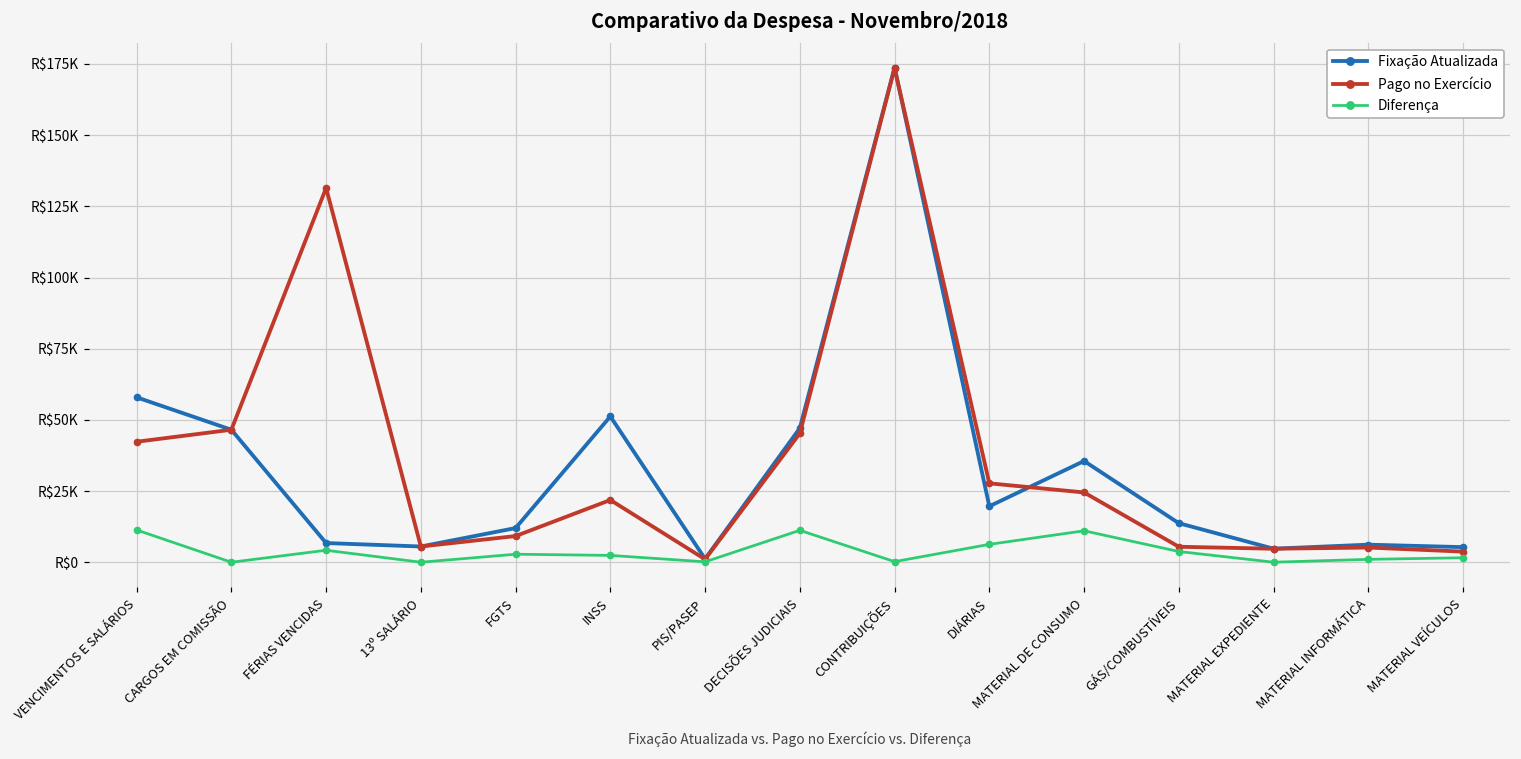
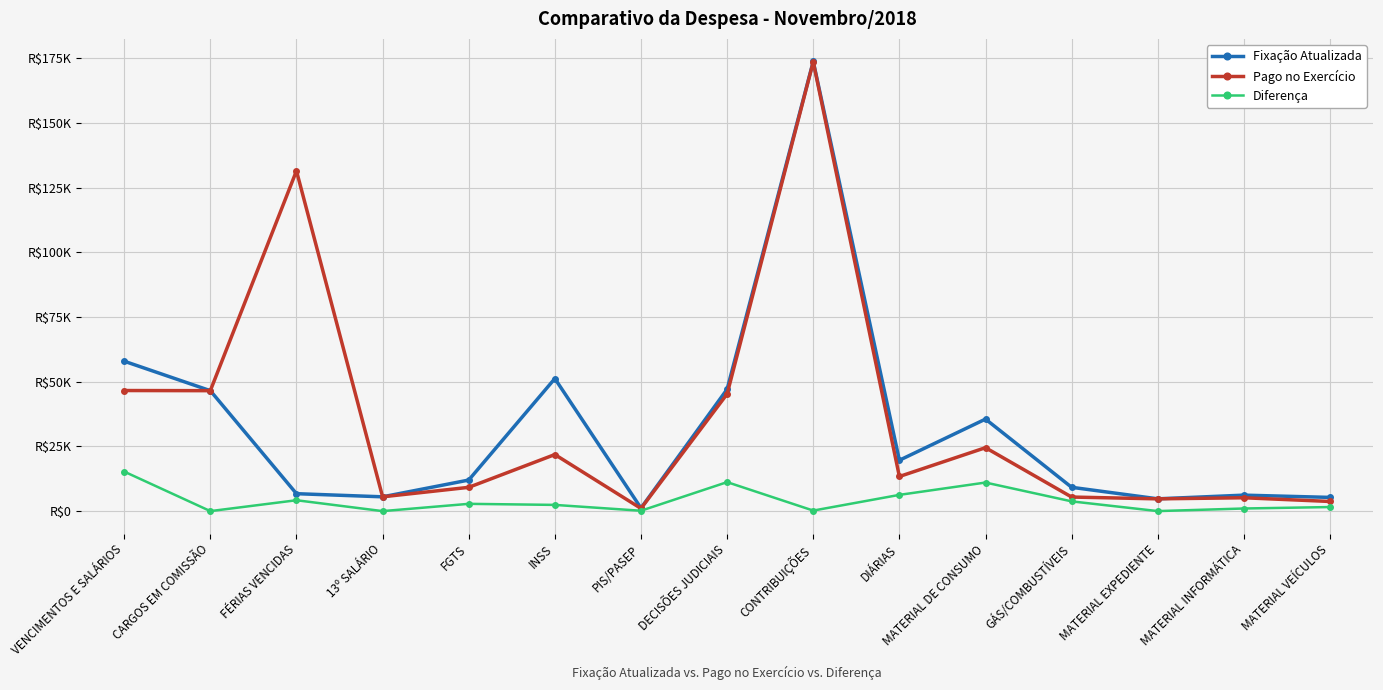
  {
    "Fixação Atualizada": {
      "VENCIMENTOS E SALÁRIOS": "R$58000",
      "FÉRIAS VENCIDAS": "R$7000",
      "FGTS": "R$12000",
      "INSS": "R$51000",
      "DECISÕES JUDICIAIS": "R$47000",
      "DIÁRIAS": "R$20000",
      "MATERIAL DE CONSUMO": "R$36000",
-     "GÁS/COMBUSTÍVEIS": "R$14000",
+     "GÁS/COMBUSTÍVEIS": "R$9000",
      "MATERIAL INFORMÁTICA": "R$6000",
      "MATERIAL VEÍCULOS": "R$5000"
    },
    "Pago no Exercício": {
-     "VENCIMENTOS E SALÁRIOS": "R$42000",
+     "VENCIMENTOS E SALÁRIOS": "R$47000",
      "FÉRIAS VENCIDAS": "R$131000",
      "FGTS": "R$9000",
      "INSS": "R$22000",
      "DECISÕES JUDICIAIS": "R$45000",
-     "DIÁRIAS": "R$28000",
+     "DIÁRIAS": "R$13000",
      "MATERIAL DE CONSUMO": "R$25000",
      "GÁS/COMBUSTÍVEIS": "R$5000",
      "MATERIAL INFORMÁTICA": "R$5000",
      "MATERIAL VEÍCULOS": "R$4000"
    },
    "Diferença": {
-     "VENCIMENTOS E SALÁRIOS": "R$11000",
+     "VENCIMENTOS E SALÁRIOS": "R$15000",
      "CARGOS EM COMISSÃO": "R$0",
      "FÉRIAS VENCIDAS": "R$4000",
      "13º SALÁRIO": "R$0",
      "FGTS": "R$3000",
      "INSS": "R$2000",
      "DECISÕES JUDICIAIS": "R$11000",
      "CONTRIBUIÇÕES": "R$0",
      "DIÁRIAS": "R$6000",
      "MATERIAL DE CONSUMO": "R$11000",
      "GÁS/COMBUSTÍVEIS": "R$4000",
      "MATERIAL EXPEDIENTE": "R$0",
      "MATERIAL INFORMÁTICA": "R$1000",
      "MATERIAL VEÍCULOS": "R$2000"
    }
  }
